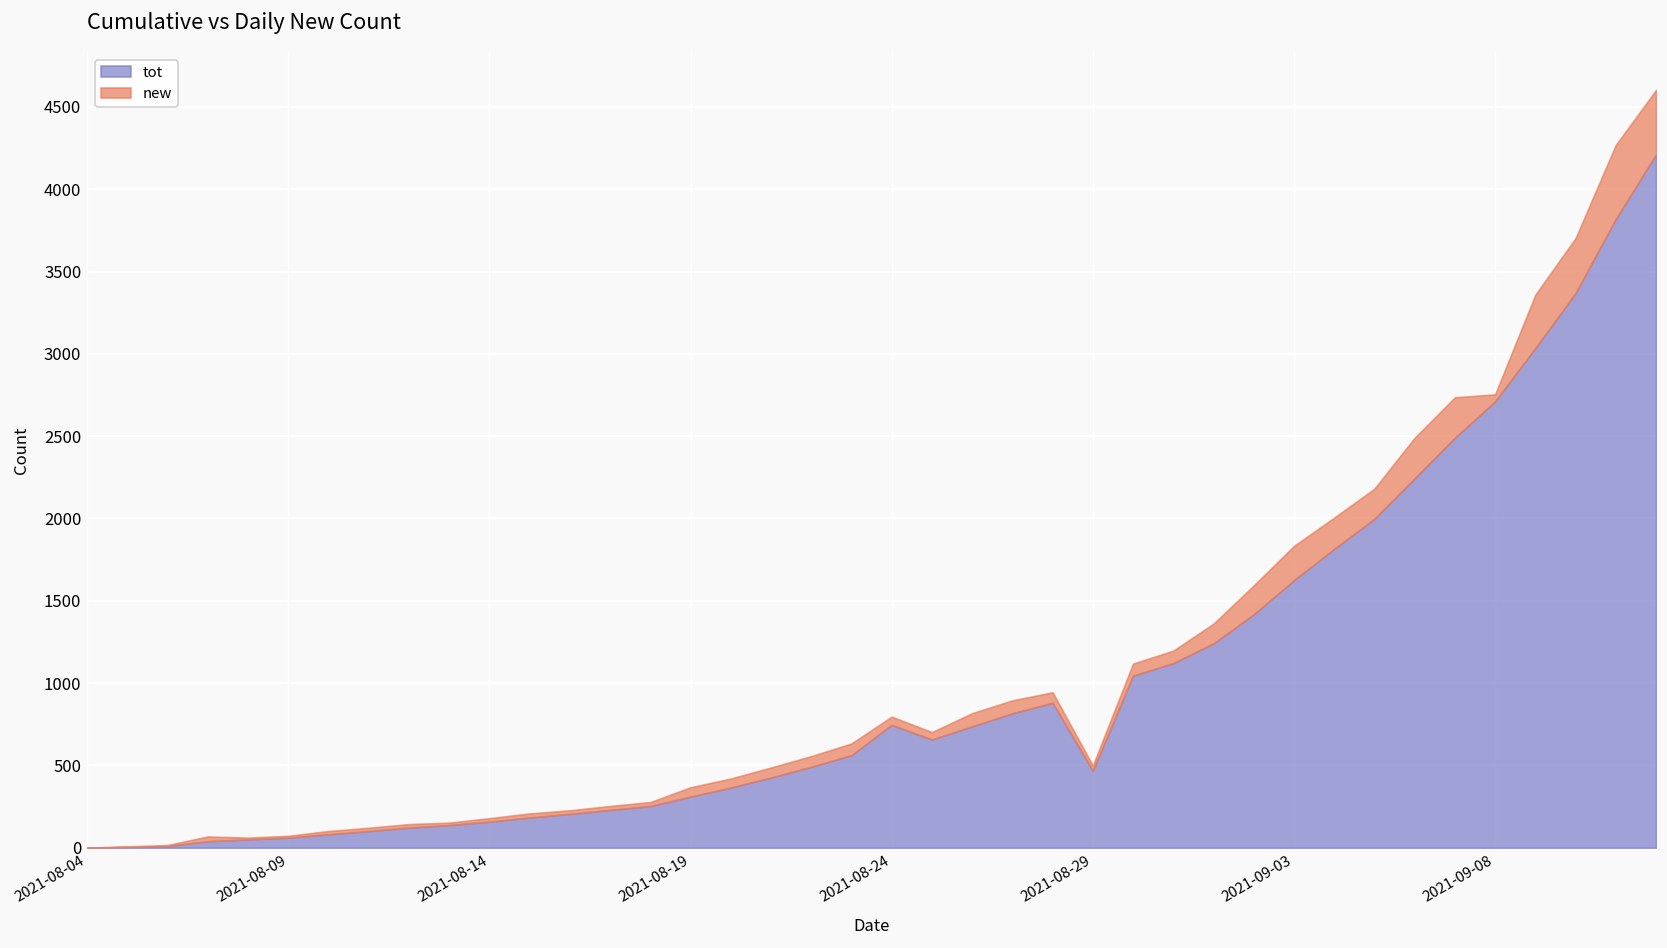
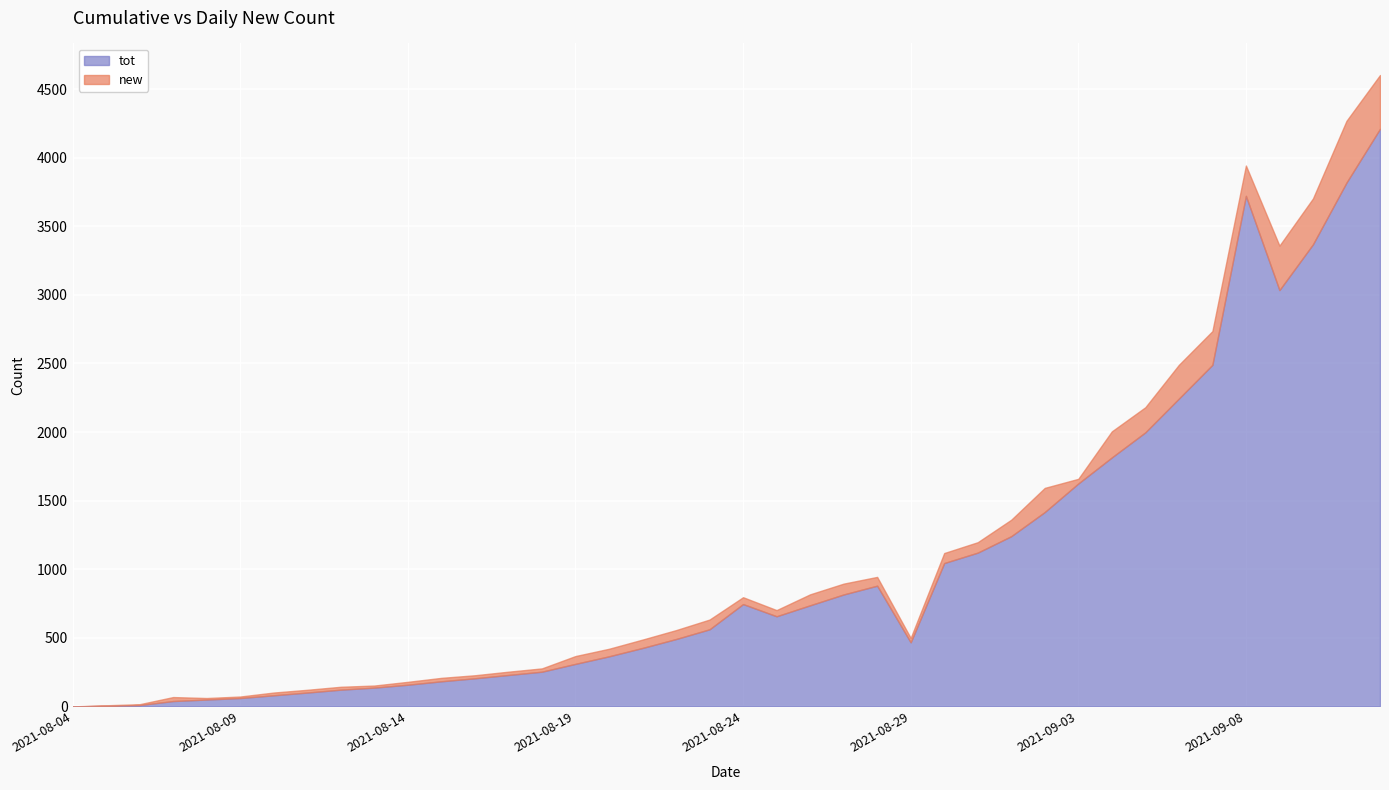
  {
    "tot": {
      "2021-08-14": 160,
      "2021-08-19": 310,
      "2021-08-24": 750,
      "2021-08-29": 470,
      "2021-09-03": 1630,
-     "2021-09-08": 2710
+     "2021-09-08": 3720
    },
    "new": {
      "2021-08-14": 20,
      "2021-08-19": 60,
      "2021-08-24": 50,
      "2021-08-29": 30,
-     "2021-09-03": 210,
-     "2021-09-08": 40
+     "2021-09-03": 30,
+     "2021-09-08": 220
    }
  }
